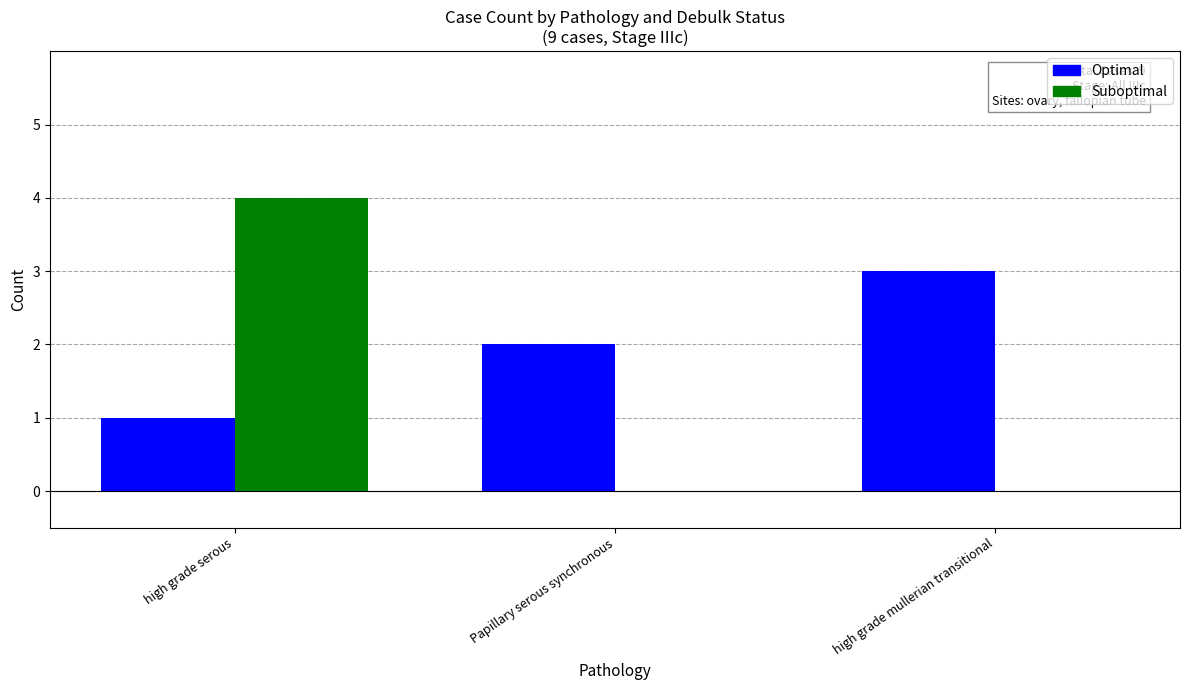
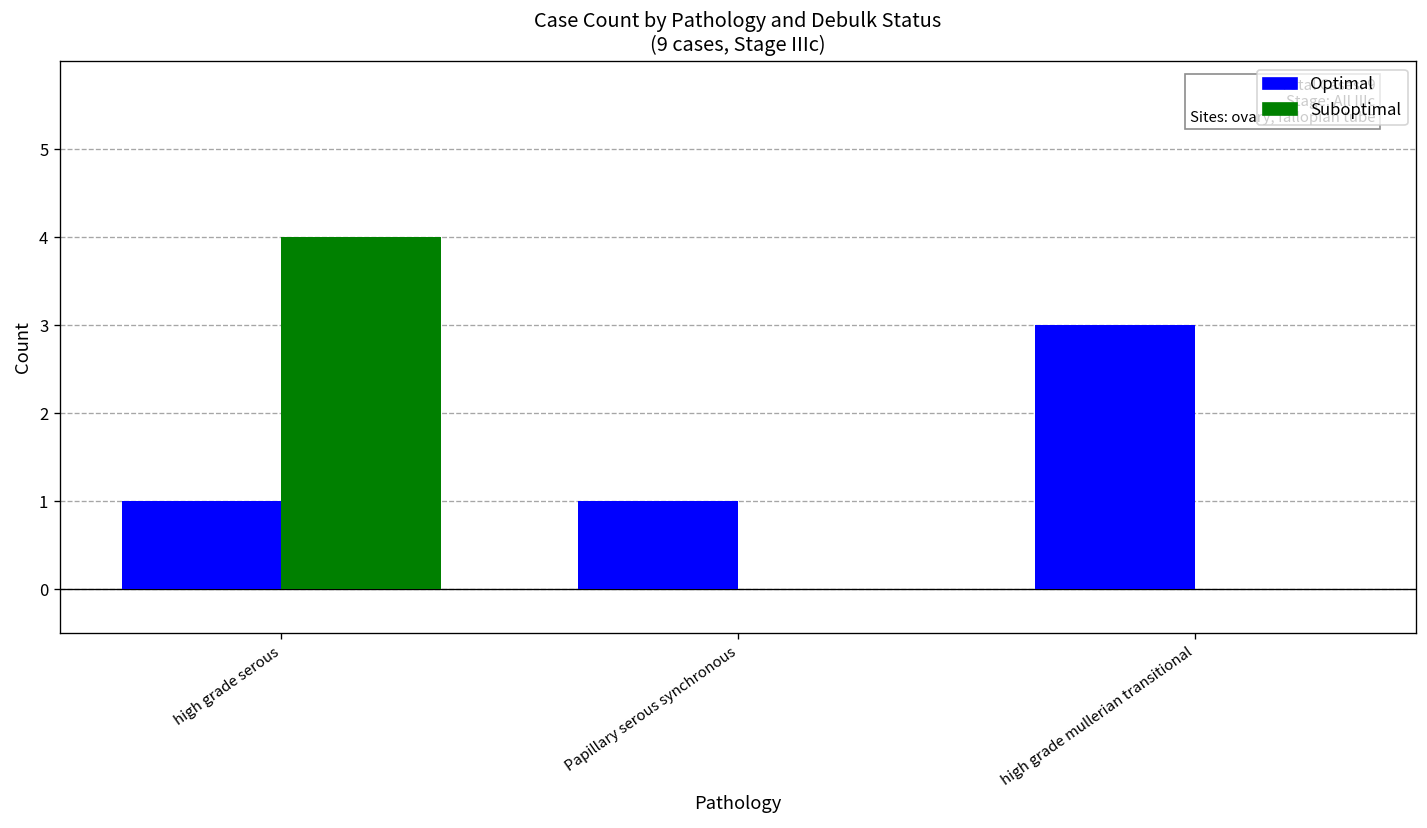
  {
    "Optimal": {
      "high grade serous": 1,
-     "Papillary serous synchronous": 2,
+     "Papillary serous synchronous": 1,
      "high grade mullerian transitional": 3
    },
    "Suboptimal": {
      "high grade serous": 4,
      "Papillary serous synchronous": 0,
      "high grade mullerian transitional": 0
    }
  }
